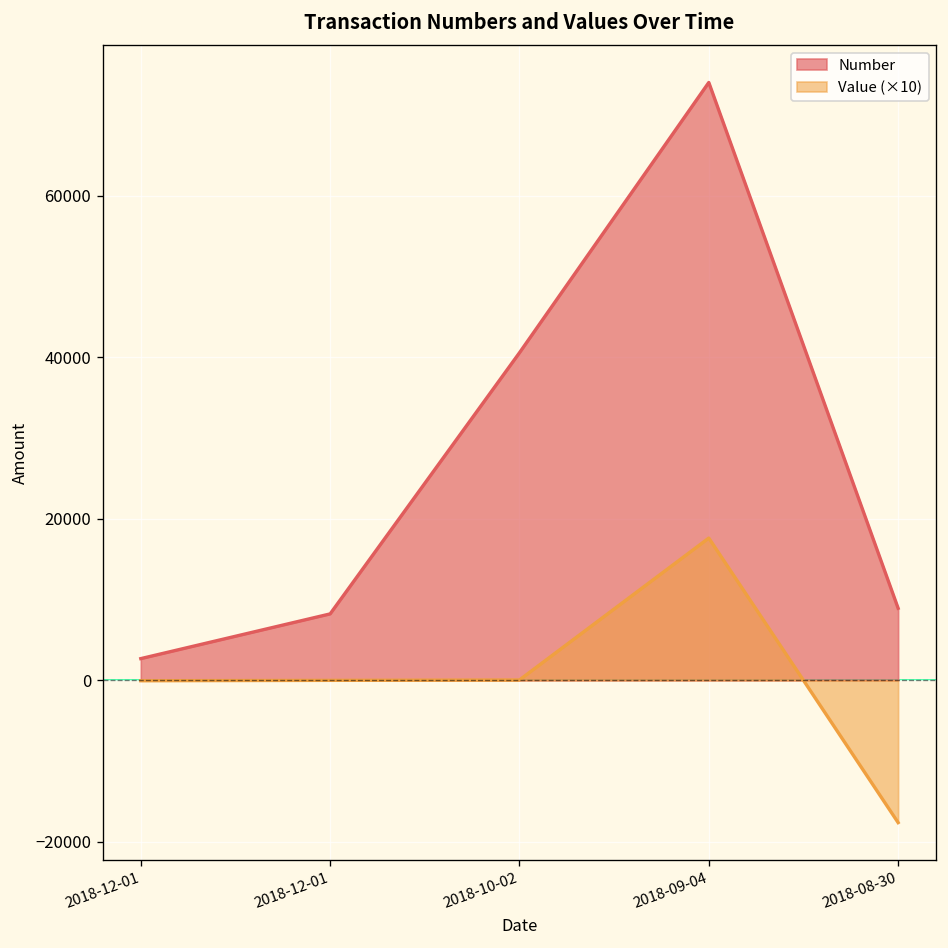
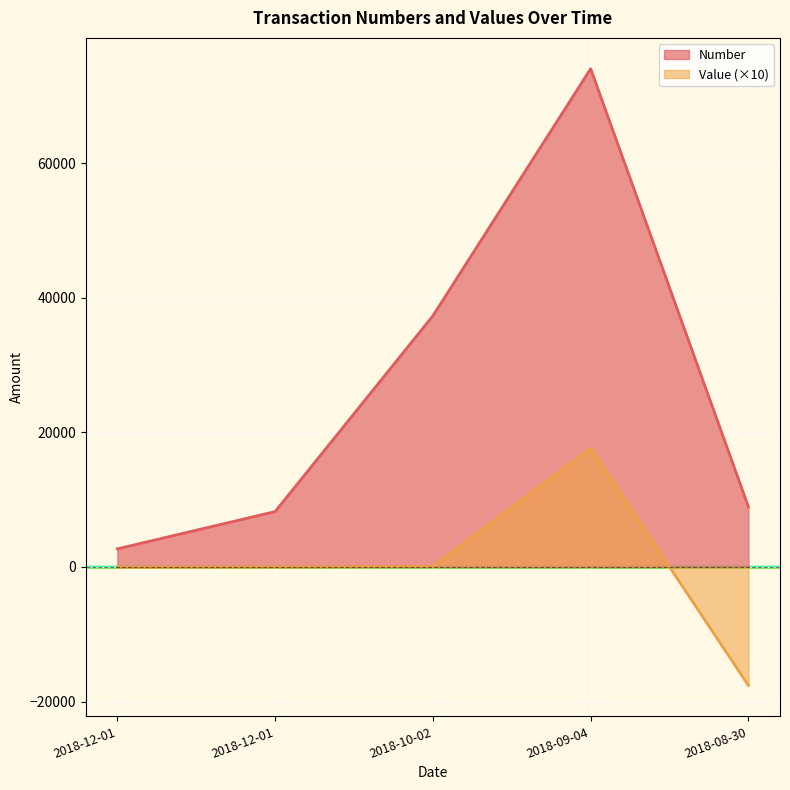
  {
    "Number": {
-     "2018-10-02": 41000,
+     "2018-10-02": 37000,
      "2018-09-04": 74000,
      "2018-08-30": 9000
    }
  }
